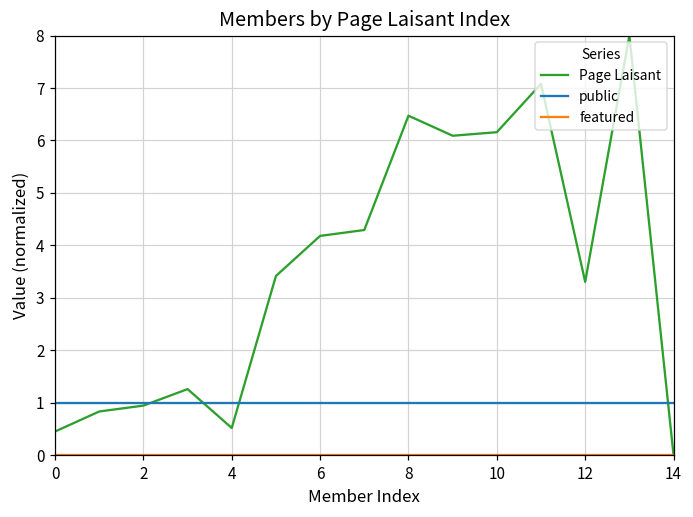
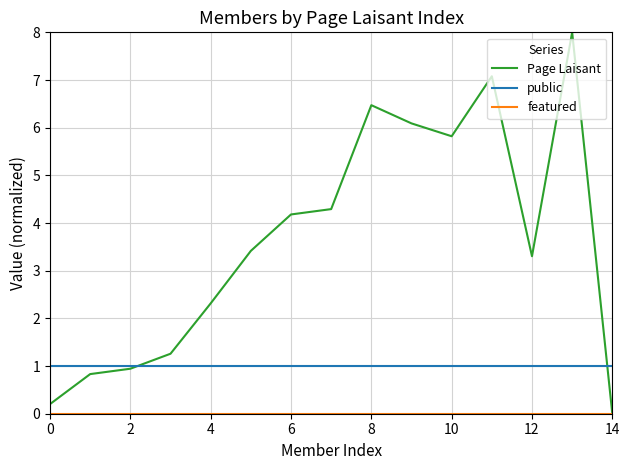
  {
    "Page Laisant": {
-     "0": 0.4,
+     "0": 0.2,
      "2": 0.9,
-     "4": 0.5,
+     "4": 2.3,
      "6": 4.2,
      "8": 6.5,
-     "10": 6.2,
+     "10": 5.8,
      "12": 3.3
    },
    "public": {
      "0": 1.0,
      "2": 1.0,
      "4": 1.0,
      "6": 1.0,
      "8": 1.0,
      "10": 1.0,
      "12": 1.0,
      "14": 1.0
    },
    "featured": {
      "0": 0.0,
      "2": 0.0,
      "4": 0.0,
      "6": 0.0,
      "8": 0.0,
      "10": 0.0,
      "12": 0.0
    }
  }
